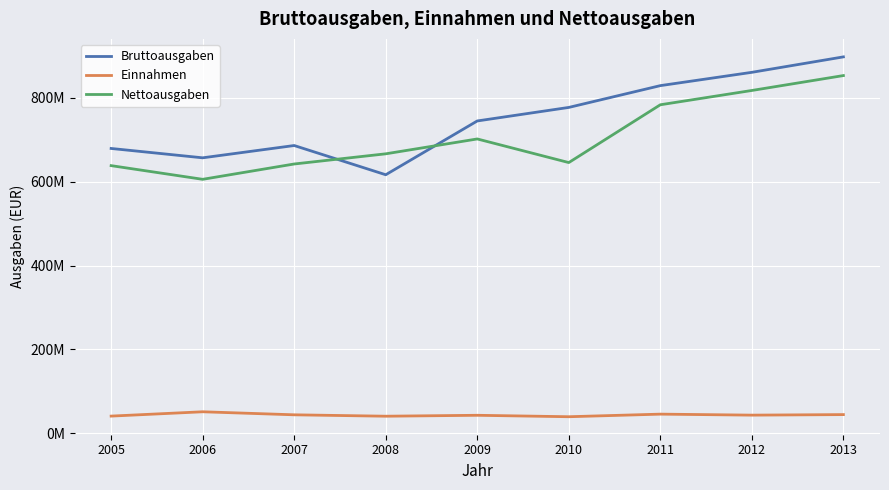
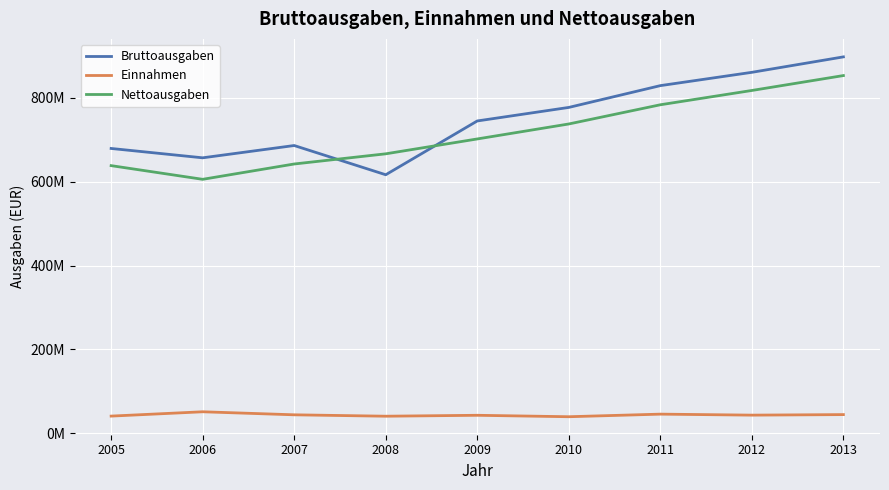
  {
    "Bruttoausgaben": {
      "2005": 680000000,
      "2006": 660000000,
      "2007": 690000000,
      "2008": 620000000,
      "2009": 740000000,
      "2010": 780000000,
      "2011": 830000000,
      "2012": 860000000,
      "2013": 900000000
    },
    "Einnahmen": {
      "2005": 40000000,
      "2006": 50000000,
      "2007": 40000000,
      "2008": 40000000,
      "2009": 40000000,
      "2010": 40000000,
      "2011": 50000000,
      "2012": 40000000,
      "2013": 40000000
    },
    "Nettoausgaben": {
      "2005": 640000000,
      "2006": 610000000,
      "2007": 640000000,
      "2008": 670000000,
      "2009": 700000000,
-     "2010": 650000000,
+     "2010": 740000000,
      "2011": 780000000,
      "2012": 820000000,
      "2013": 850000000
    }
  }
